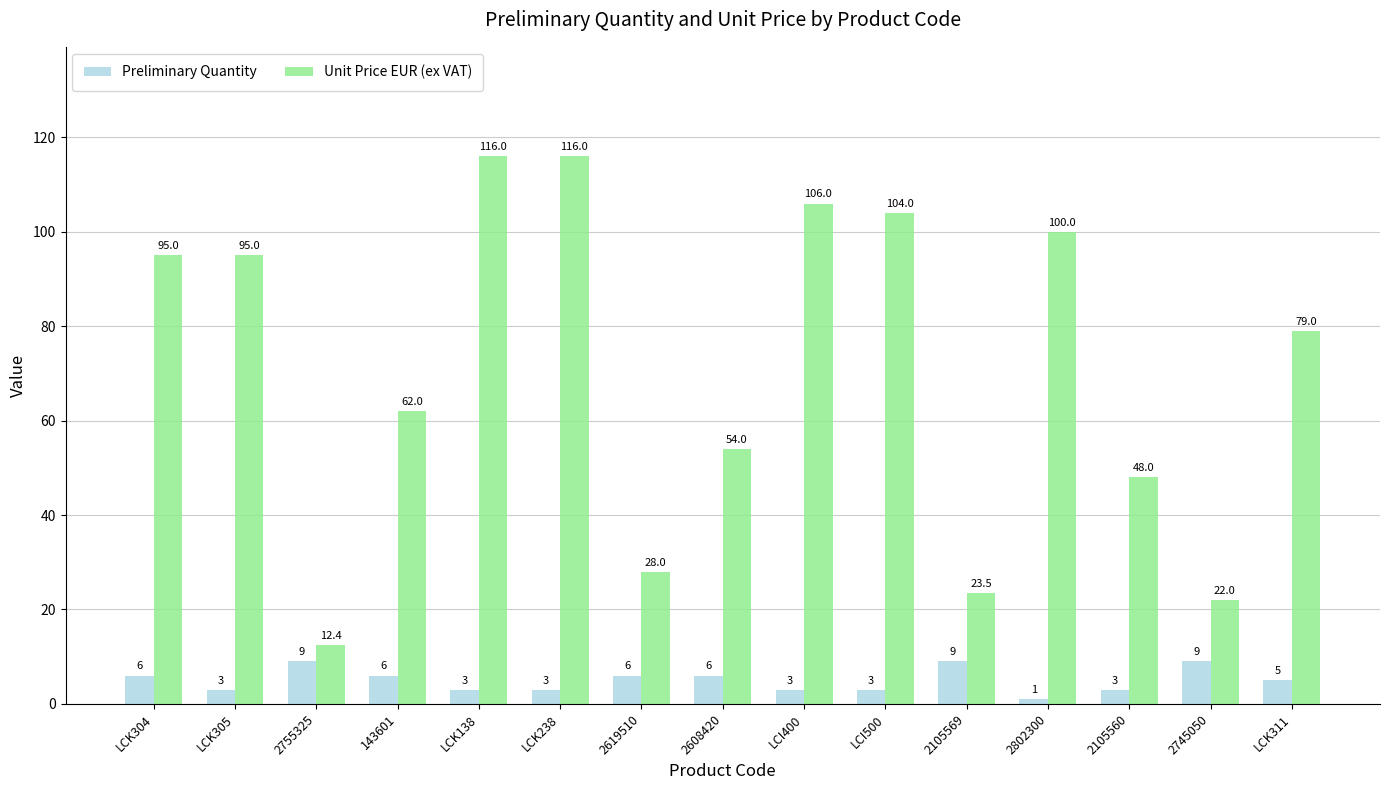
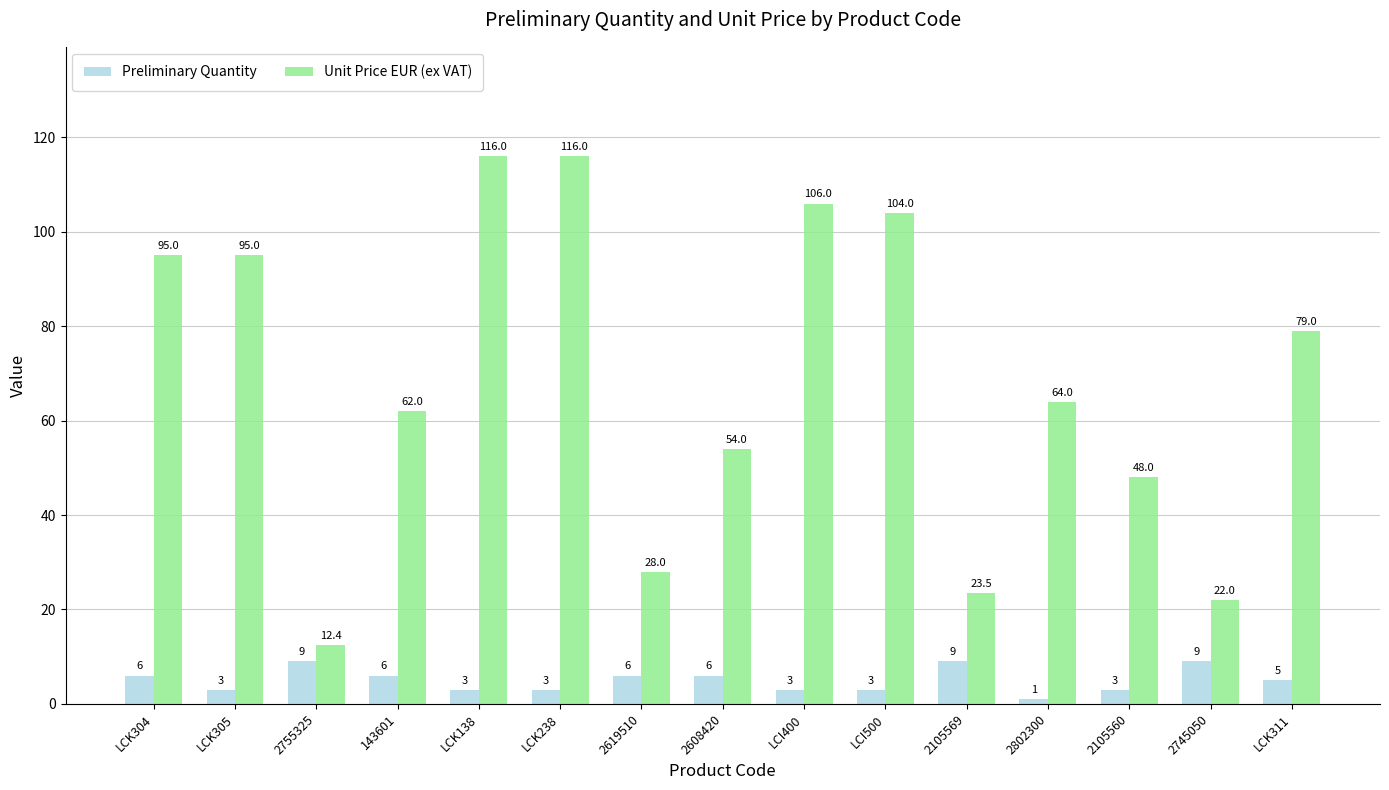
  {
    "Preliminary Quantity": {
      "LCK304": 6,
      "LCK305": 3,
      "2755325": 9,
      "143601": 6,
      "LCK138": 3,
      "LCK238": 3,
      "2619510": 6,
      "2608420": 6,
      "LCI400": 3,
      "LCI500": 3,
      "2105569": 9,
      "2802300": 1,
      "2105560": 3,
      "2745050": 9,
      "LCK311": 5
    },
    "Unit Price EUR (ex VAT)": {
      "LCK304": 95.0,
      "LCK305": 95.0,
      "2755325": 12.4,
      "143601": 62.0,
      "LCK138": 116.0,
      "LCK238": 116.0,
      "2619510": 28.0,
      "2608420": 54.0,
      "LCI400": 106.0,
      "LCI500": 104.0,
      "2105569": 23.5,
-     "2802300": 100.0,
+     "2802300": 64.0,
      "2105560": 48.0,
      "2745050": 22.0,
      "LCK311": 79.0
    }
  }
